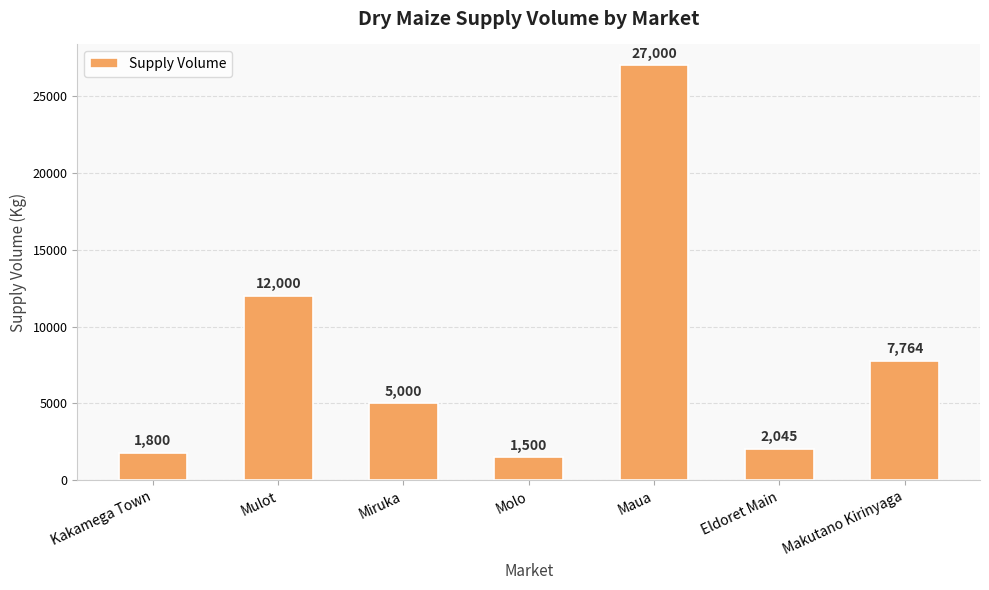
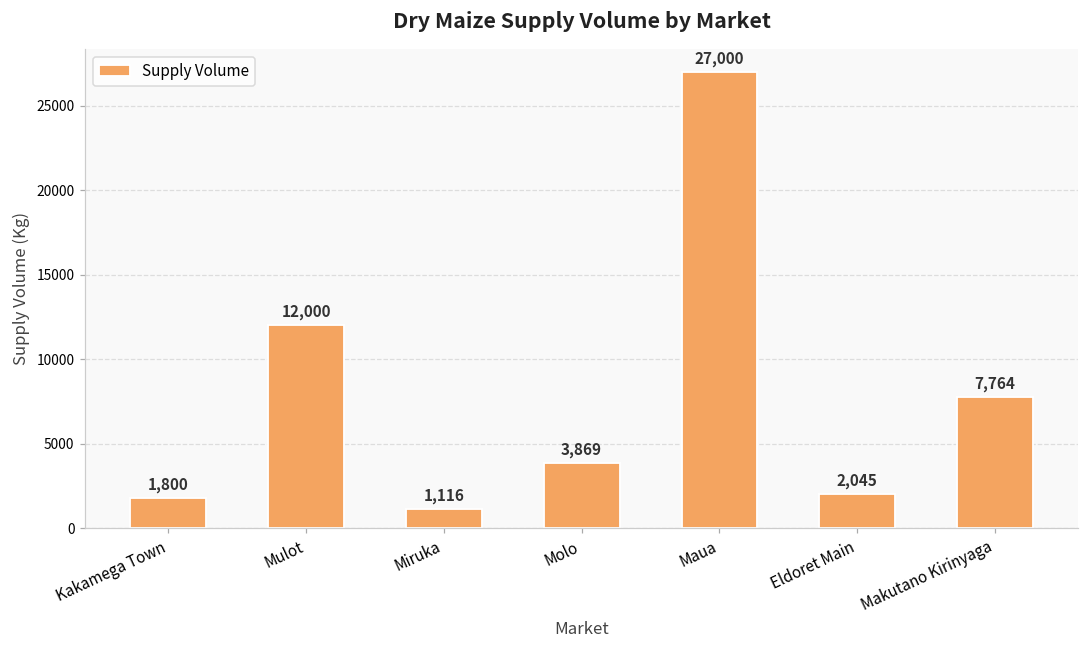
  {
    "Kakamega Town": "1,800",
    "Mulot": "12,000",
-   "Miruka": "5,000",
-   "Molo": "1,500",
+   "Miruka": "1,116",
+   "Molo": "3,869",
    "Maua": "27,000",
    "Eldoret Main": "2,045",
    "Makutano Kirinyaga": "7,764"
  }
